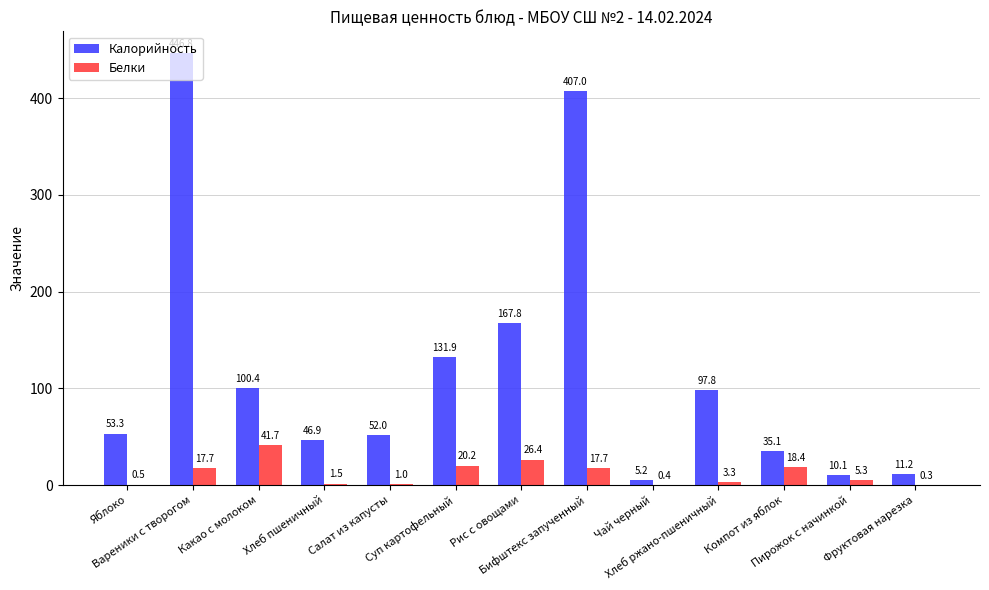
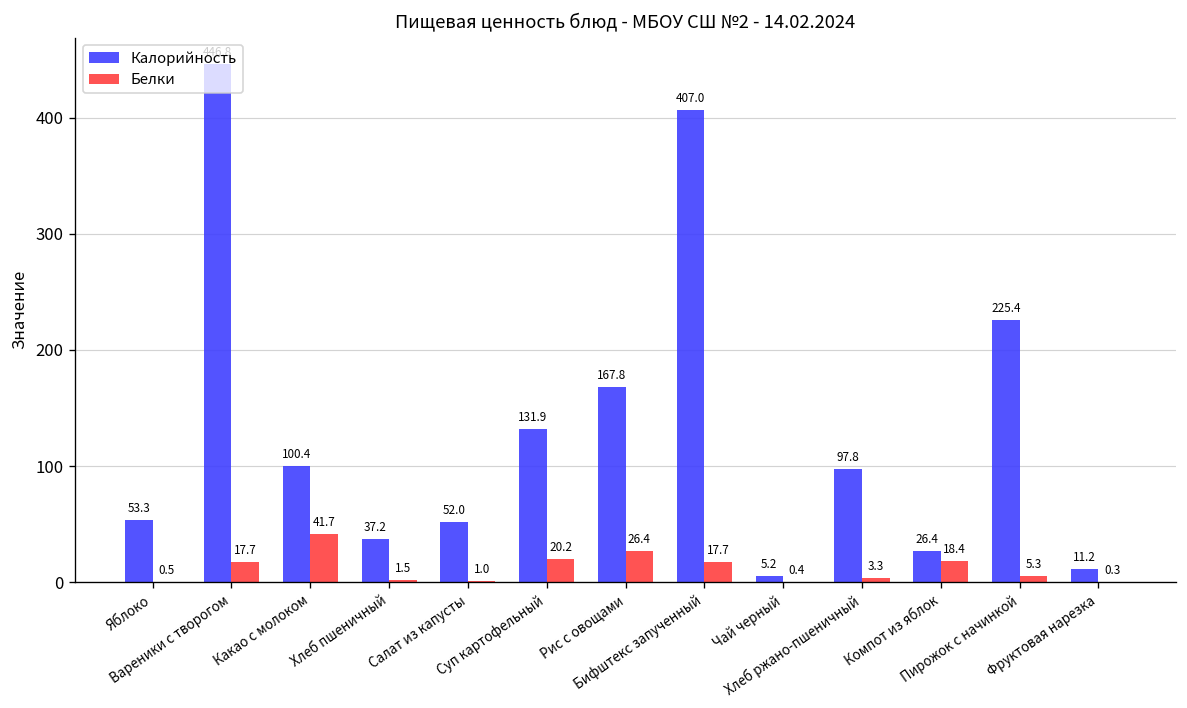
  {
    "Калорийность": {
      "Яблоко": 53.3,
      "Какао с молоком": 100.4,
-     "Хлеб пшеничный": 46.9,
+     "Хлеб пшеничный": 37.2,
      "Салат из капусты": 52.0,
      "Суп картофельный": 131.9,
      "Рис с овощами": 167.8,
      "Бифштекс запученный": 407.0,
      "Чай черный": 5.2,
      "Хлеб ржано-пшеничный": 97.8,
-     "Компот из яблок": 35.1,
-     "Пирожок с начинкой": 10.1,
+     "Компот из яблок": 26.4,
+     "Пирожок с начинкой": 225.4,
      "Фруктовая нарезка": 11.2
    },
    "Белки": {
      "Яблоко": 0.5,
      "Вареники с творогом": 17.7,
      "Какао с молоком": 41.7,
      "Хлеб пшеничный": 1.5,
      "Салат из капусты": 1.0,
      "Суп картофельный": 20.2,
      "Рис с овощами": 26.4,
      "Бифштекс запученный": 17.7,
      "Чай черный": 0.4,
      "Хлеб ржано-пшеничный": 3.3,
      "Компот из яблок": 18.4,
      "Пирожок с начинкой": 5.3,
      "Фруктовая нарезка": 0.3
    }
  }
